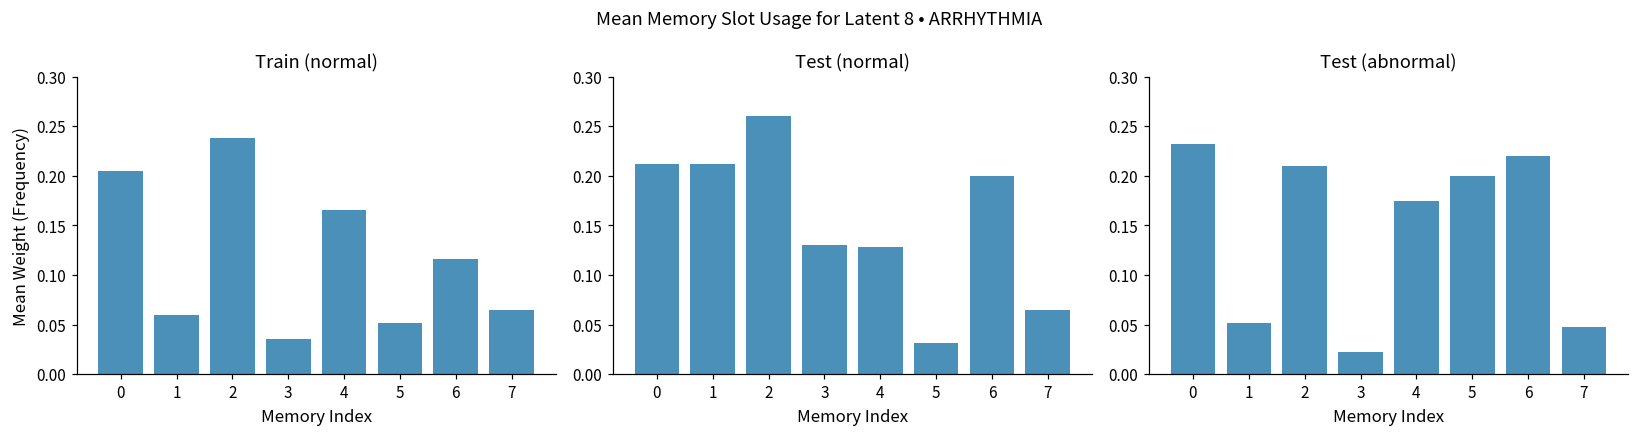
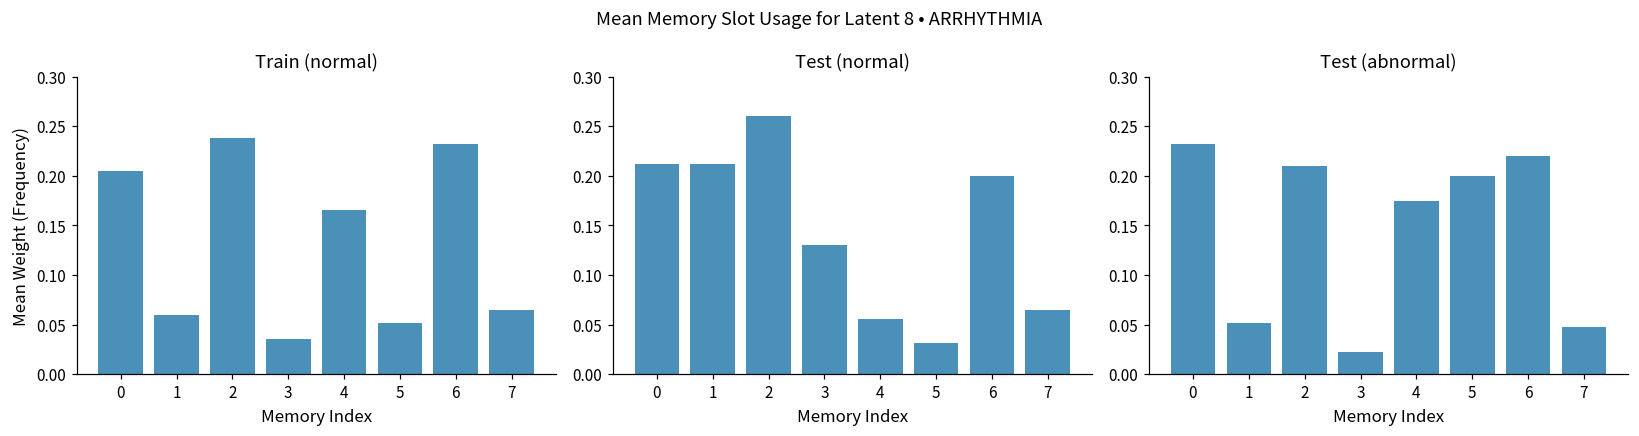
  {
    "Train (normal)": {
      "0": 0.21,
      "1": 0.06,
      "2": 0.24,
      "3": 0.04,
      "4": 0.17,
      "5": 0.05,
-     "6": 0.12,
+     "6": 0.23,
      "7": 0.07
    },
    "Test (normal)": {
      "0": 0.21,
      "1": 0.21,
      "2": 0.26,
      "3": 0.13,
-     "4": 0.13,
+     "4": 0.06,
      "5": 0.03,
      "6": 0.20,
      "7": 0.07
    },
    "Test (abnormal)": {
      "0": 0.23,
      "1": 0.05,
      "2": 0.21,
      "3": 0.02,
      "4": 0.18,
      "5": 0.20,
      "6": 0.22,
      "7": 0.05
    }
  }
